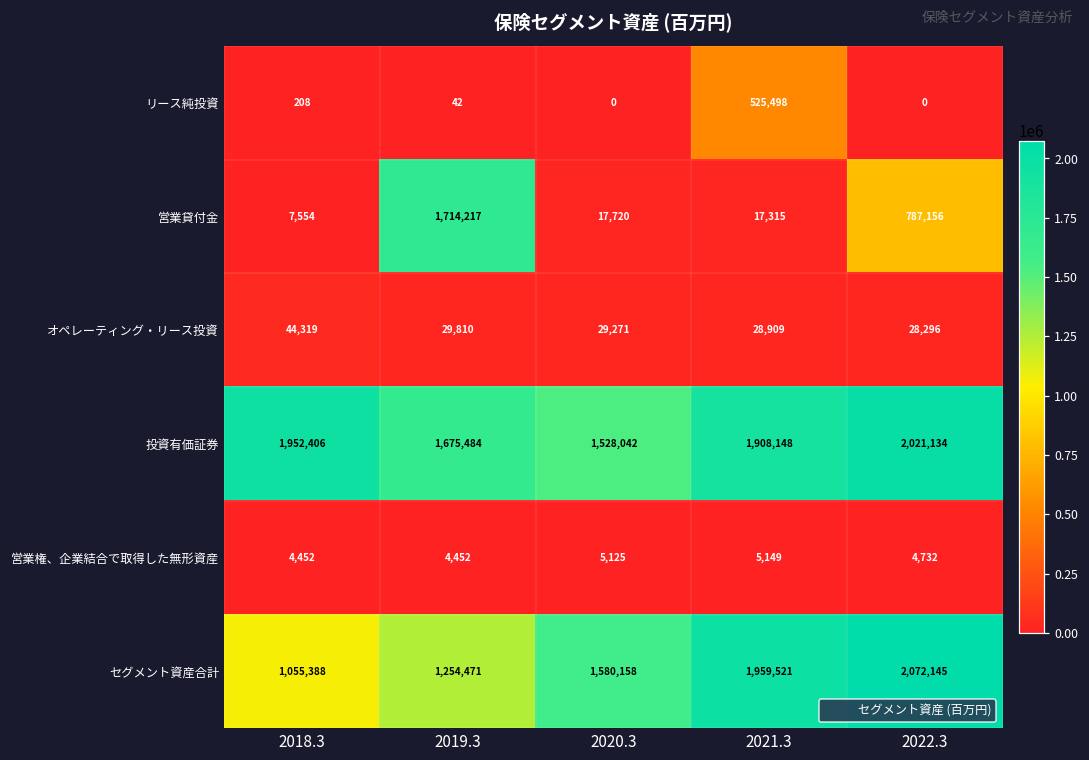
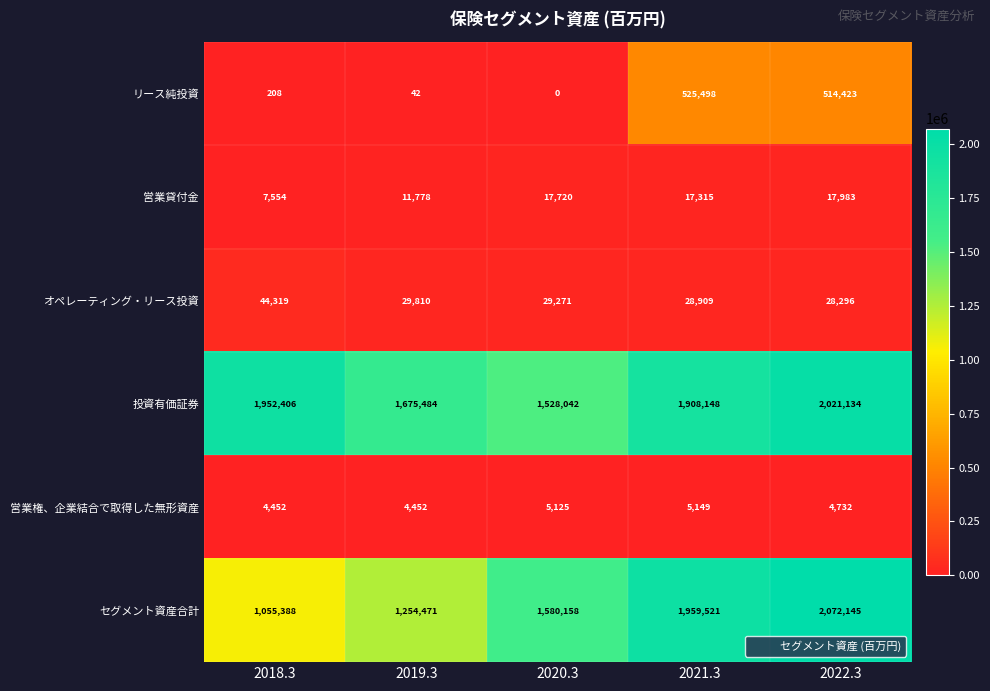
  {
    "リース純投資": {
      "2018.3": "208",
      "2019.3": "42",
      "2020.3": "0",
      "2021.3": "525,498",
-     "2022.3": "0"
+     "2022.3": "514,423"
    },
    "営業貸付金": {
      "2018.3": "7,554",
-     "2019.3": "1,714,217",
+     "2019.3": "11,778",
      "2020.3": "17,720",
      "2021.3": "17,315",
-     "2022.3": "787,156"
+     "2022.3": "17,983"
    },
    "オペレーティング・リース投資": {
      "2018.3": "44,319",
      "2019.3": "29,810",
      "2020.3": "29,271",
      "2021.3": "28,909",
      "2022.3": "28,296"
    },
    "投資有価証券": {
      "2018.3": "1,952,406",
      "2019.3": "1,675,484",
      "2020.3": "1,528,042",
      "2021.3": "1,908,148",
      "2022.3": "2,021,134"
    },
    "営業権、企業結合で取得した無形資産": {
      "2018.3": "4,452",
      "2019.3": "4,452",
      "2020.3": "5,125",
      "2021.3": "5,149",
      "2022.3": "4,732"
    },
    "セグメント資産合計": {
      "2018.3": "1,055,388",
      "2019.3": "1,254,471",
      "2020.3": "1,580,158",
      "2021.3": "1,959,521",
      "2022.3": "2,072,145"
    }
  }
